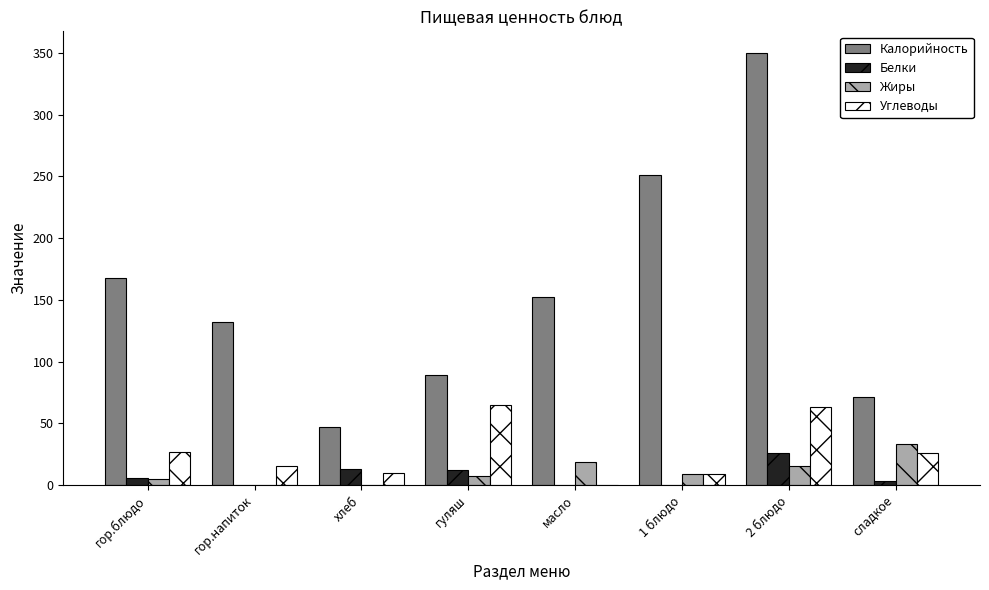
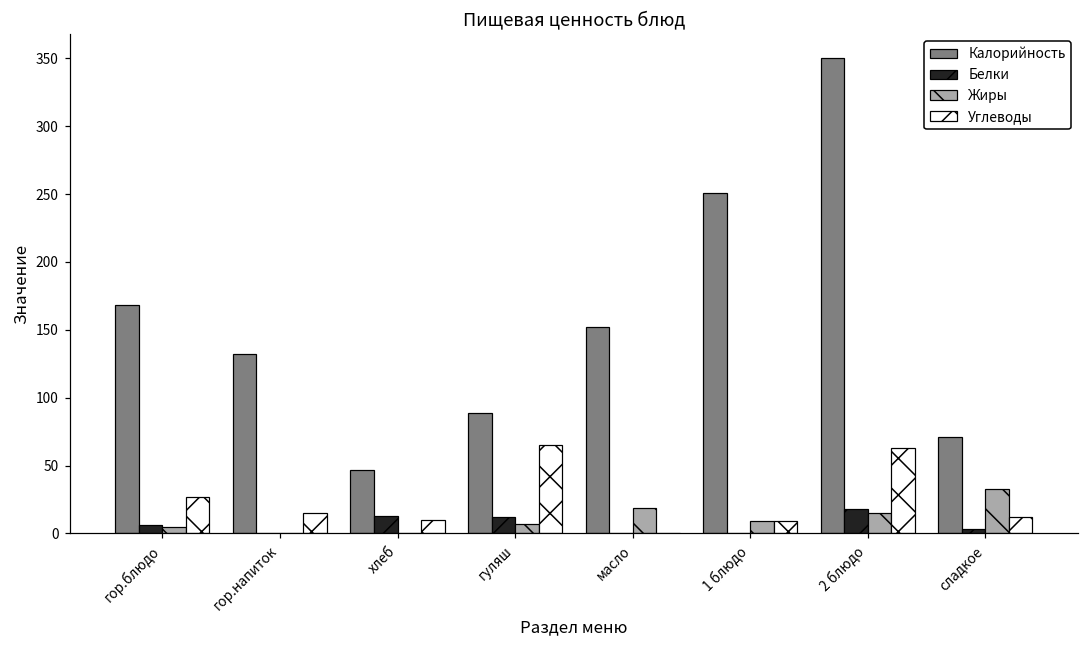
  {
    "Калорийность": {
      "гор.блюдо": 168,
      "гор.напиток": 132,
      "хлеб": 47,
      "гуляш": 89,
      "масло": 152,
      "1 блюдо": 251,
      "2 блюдо": 350,
      "сладкое": 71
    },
    "Белки": {
      "гор.блюдо": 6,
      "гор.напиток": 0,
      "хлеб": 13,
      "гуляш": 12,
      "масло": 0,
      "1 блюдо": 0,
-     "2 блюдо": 26,
+     "2 блюдо": 18,
      "сладкое": 3
    },
    "Жиры": {
      "гор.блюдо": 5,
      "гор.напиток": 0,
      "хлеб": 0,
      "гуляш": 7,
      "масло": 19,
      "1 блюдо": 9,
      "2 блюдо": 15,
      "сладкое": 33
    },
    "Углеводы": {
      "гор.блюдо": 27,
      "гор.напиток": 15,
      "хлеб": 10,
      "гуляш": 65,
      "масло": 0,
      "1 блюдо": 9,
      "2 блюдо": 63,
-     "сладкое": 26
+     "сладкое": 12
    }
  }
